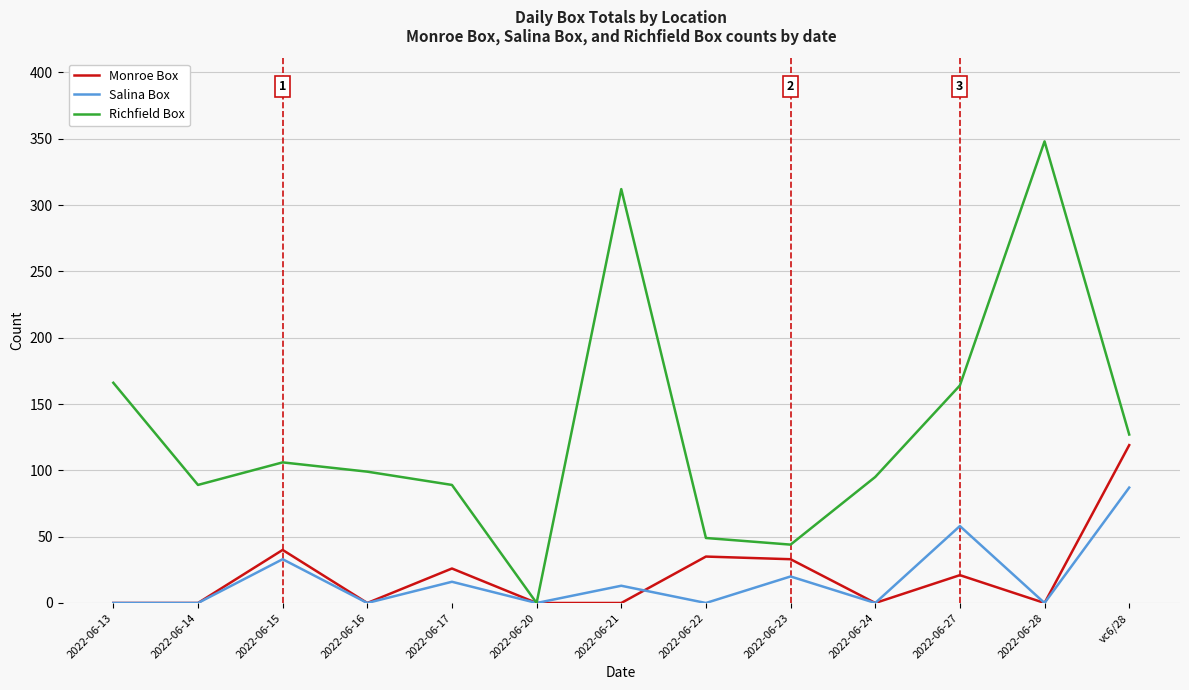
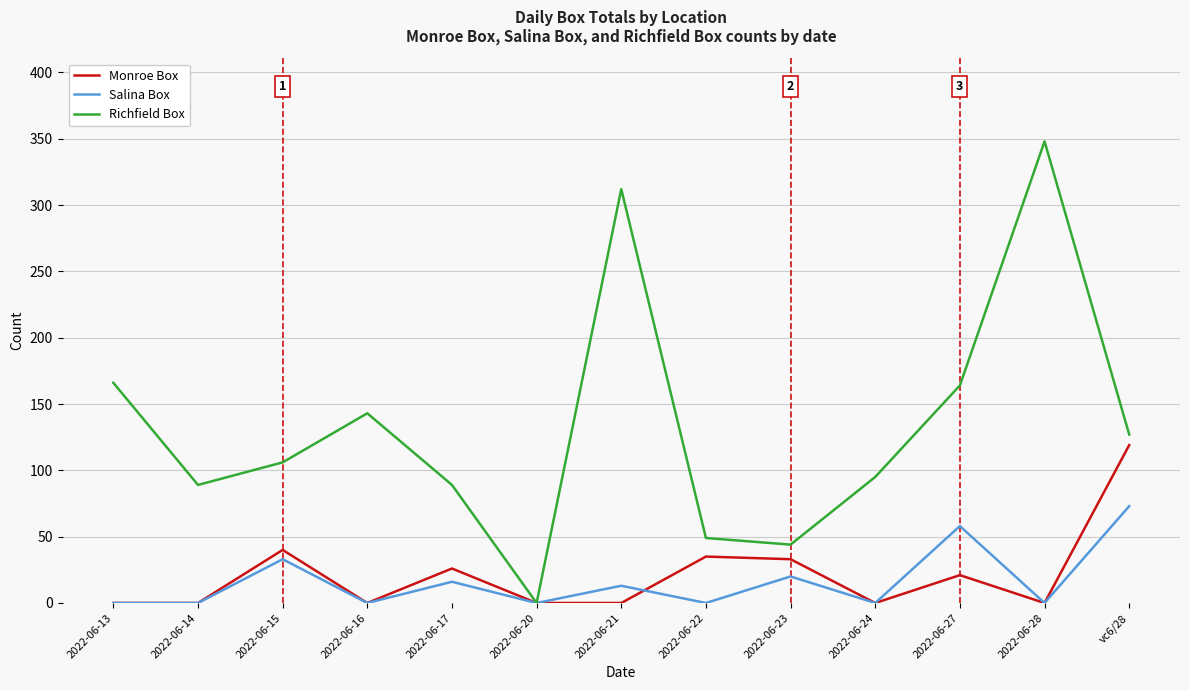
  {
    "Monroe Box": {
      "2022-06-15": 40,
      "2022-06-17": 26,
      "2022-06-21": 0,
      "2022-06-22": 35,
      "2022-06-23": 33,
      "2022-06-27": 21,
      "vc6/28": 119
    },
    "Salina Box": {
      "2022-06-15": 33,
      "2022-06-17": 16,
      "2022-06-21": 13,
      "2022-06-22": 0,
      "2022-06-23": 20,
      "2022-06-27": 58,
-     "vc6/28": 87
+     "vc6/28": 73
    },
    "Richfield Box": {
      "2022-06-13": 166,
      "2022-06-14": 89,
      "2022-06-15": 106,
-     "2022-06-16": 99,
+     "2022-06-16": 143,
      "2022-06-17": 89,
      "2022-06-21": 312,
      "2022-06-22": 49,
      "2022-06-23": 44,
      "2022-06-24": 95,
      "2022-06-27": 164,
      "2022-06-28": 348,
      "vc6/28": 127
    }
  }
